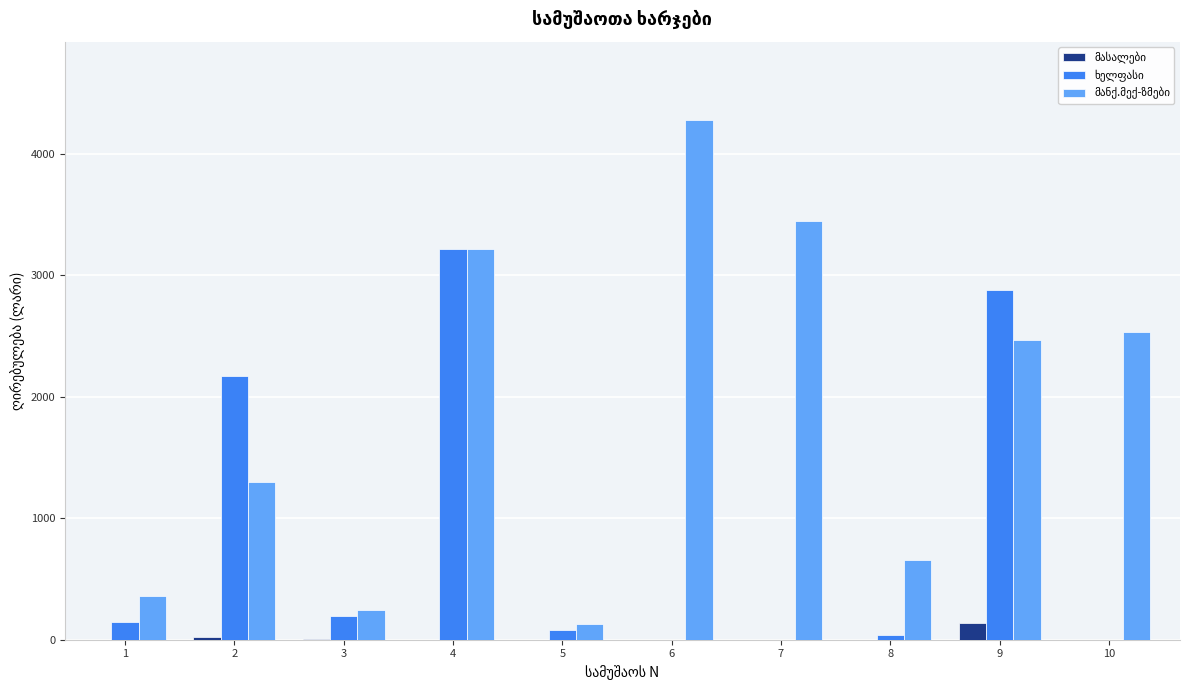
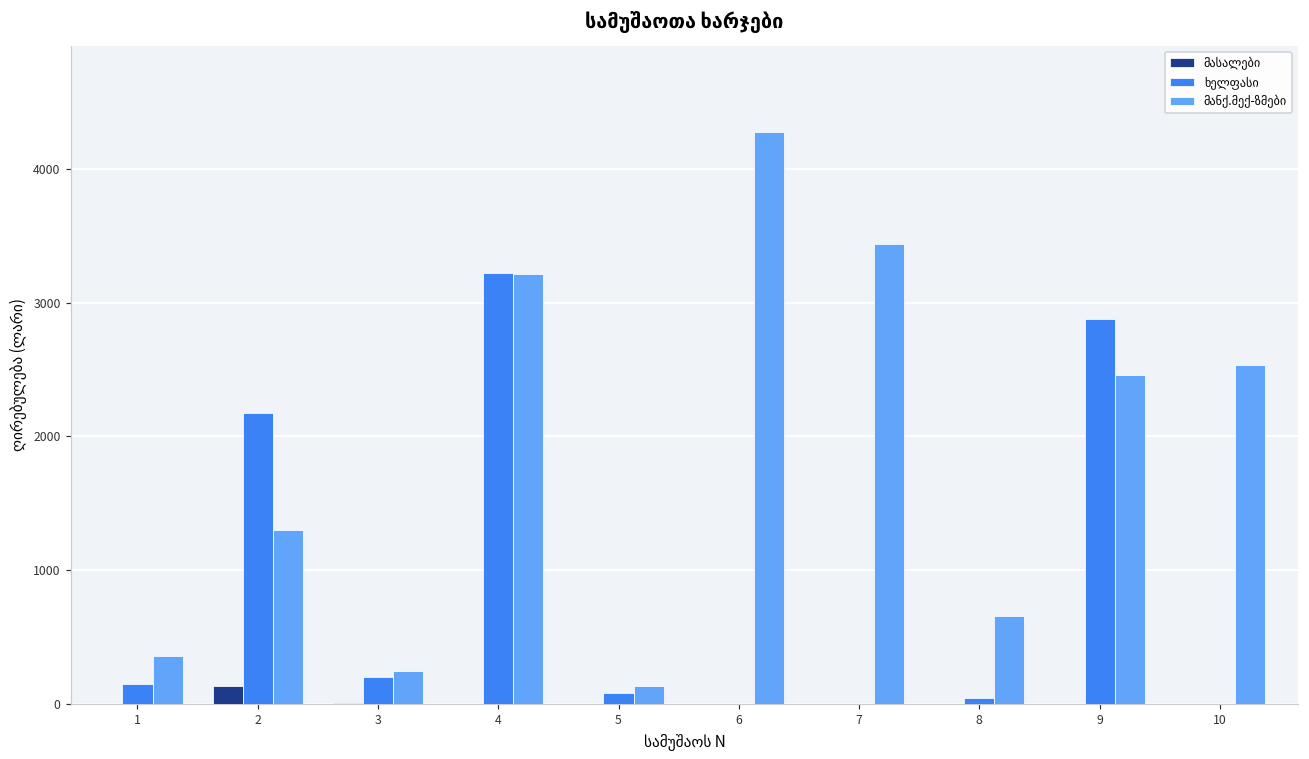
  {
    "მასალები": {
      "1": 0,
-     "2": 20,
+     "2": 130,
      "4": 0,
      "5": 0,
      "6": 0,
      "7": 0,
      "8": 0,
-     "9": 140,
+     "9": 0,
      "10": 0
    }
  }
